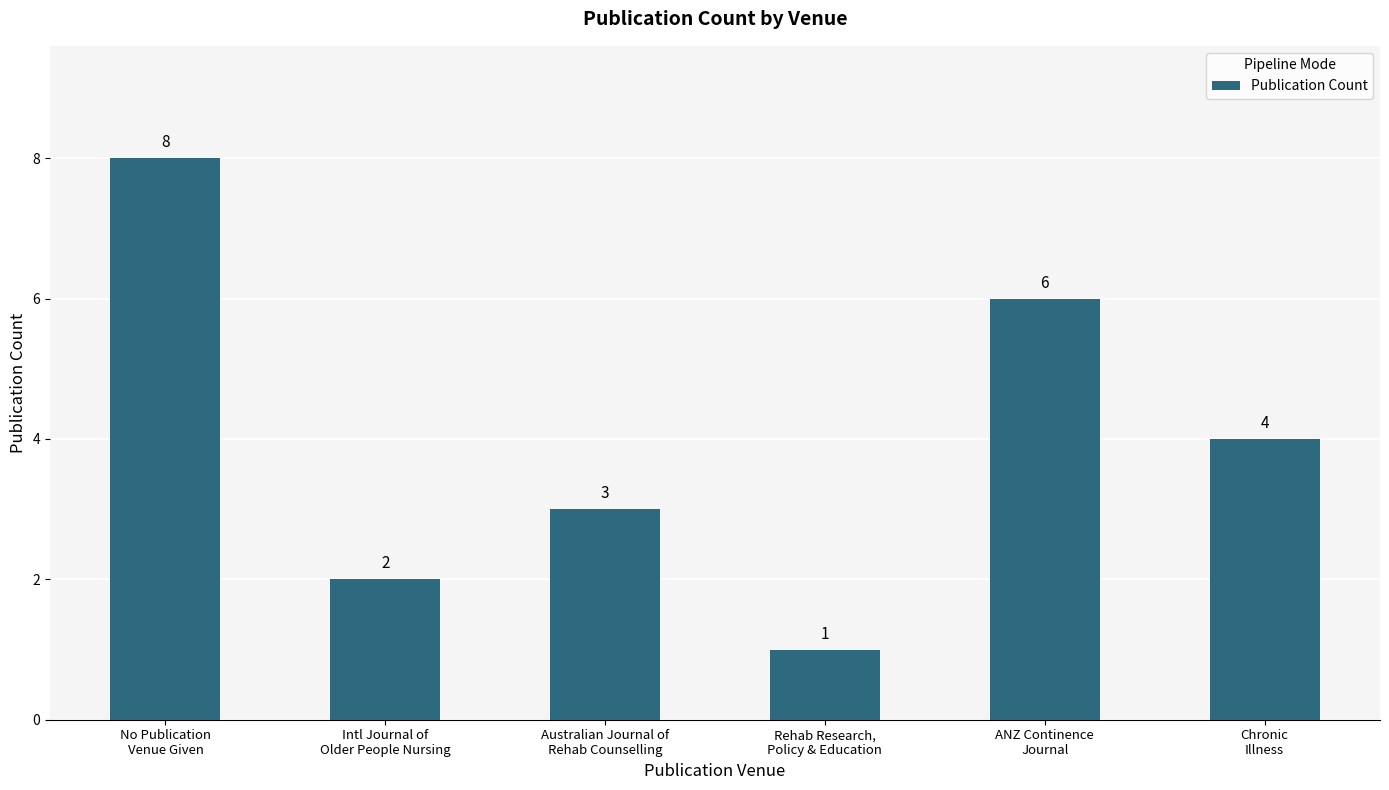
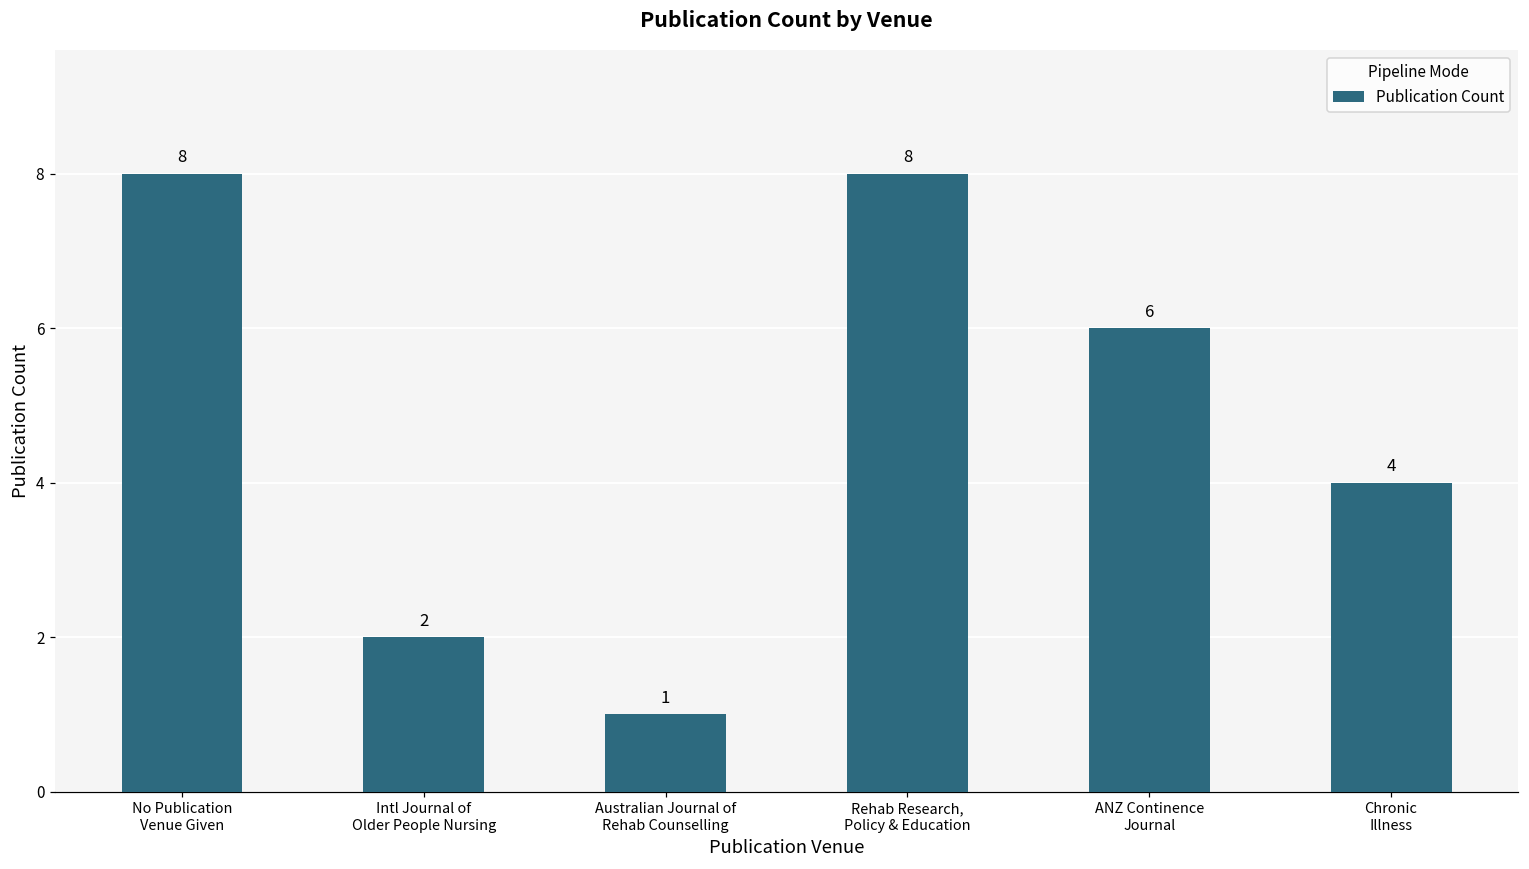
  {
    "No Publication Venue Given": 8,
    "Intl Journal of Older People Nursing": 2,
-   "Australian Journal of Rehab Counselling": 3,
-   "Rehab Research, Policy & Education": 1,
+   "Australian Journal of Rehab Counselling": 1,
+   "Rehab Research, Policy & Education": 8,
    "ANZ Continence Journal": 6,
    "Chronic Illness": 4
  }
